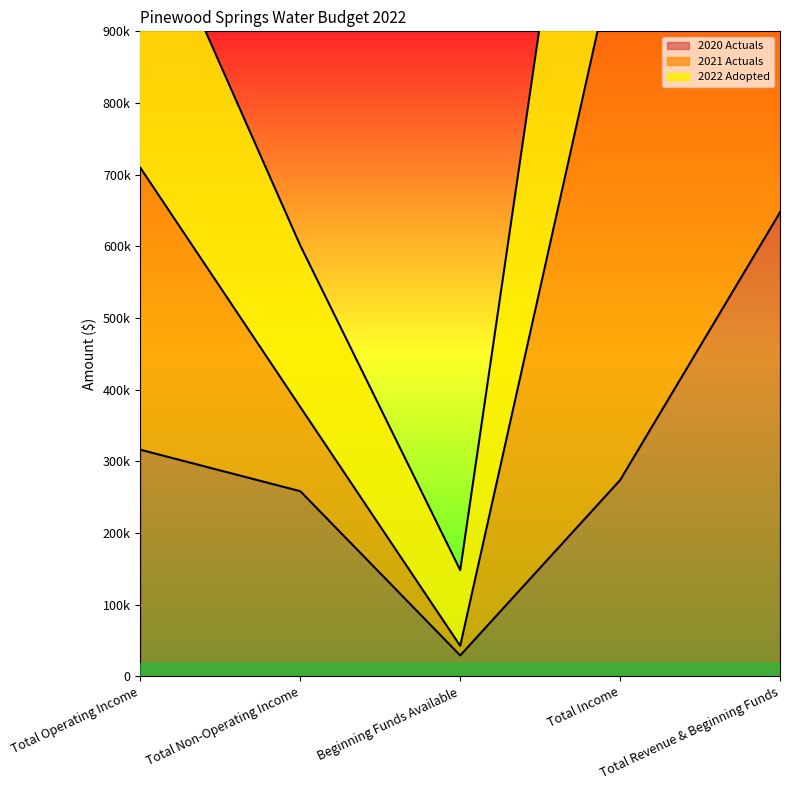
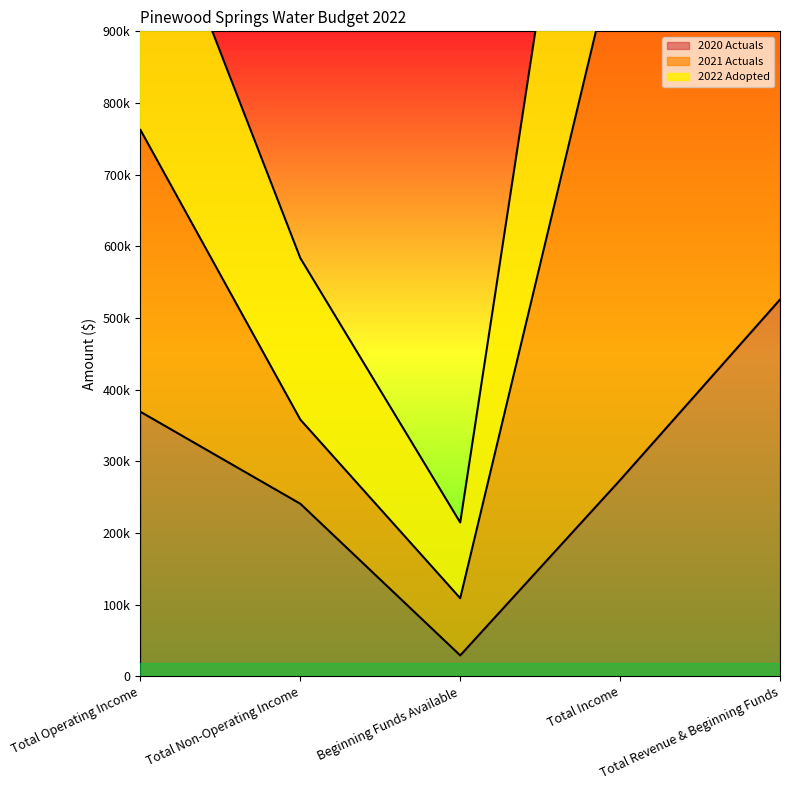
  {
    "2020 Actuals": {
-     "Total Operating Income": 320000,
-     "Total Non-Operating Income": 260000,
+     "Total Operating Income": 370000,
+     "Total Non-Operating Income": 240000,
      "Beginning Funds Available": 30000,
      "Total Income": 270000,
-     "Total Revenue & Beginning Funds": 650000
+     "Total Revenue & Beginning Funds": 530000
    },
    "2021 Actuals": {
      "Total Operating Income": 390000,
      "Total Non-Operating Income": 120000,
-     "Beginning Funds Available": 10000
+     "Beginning Funds Available": 80000
    },
    "2022 Adopted": {
      "Total Non-Operating Income": 230000,
      "Beginning Funds Available": 110000
    }
  }
